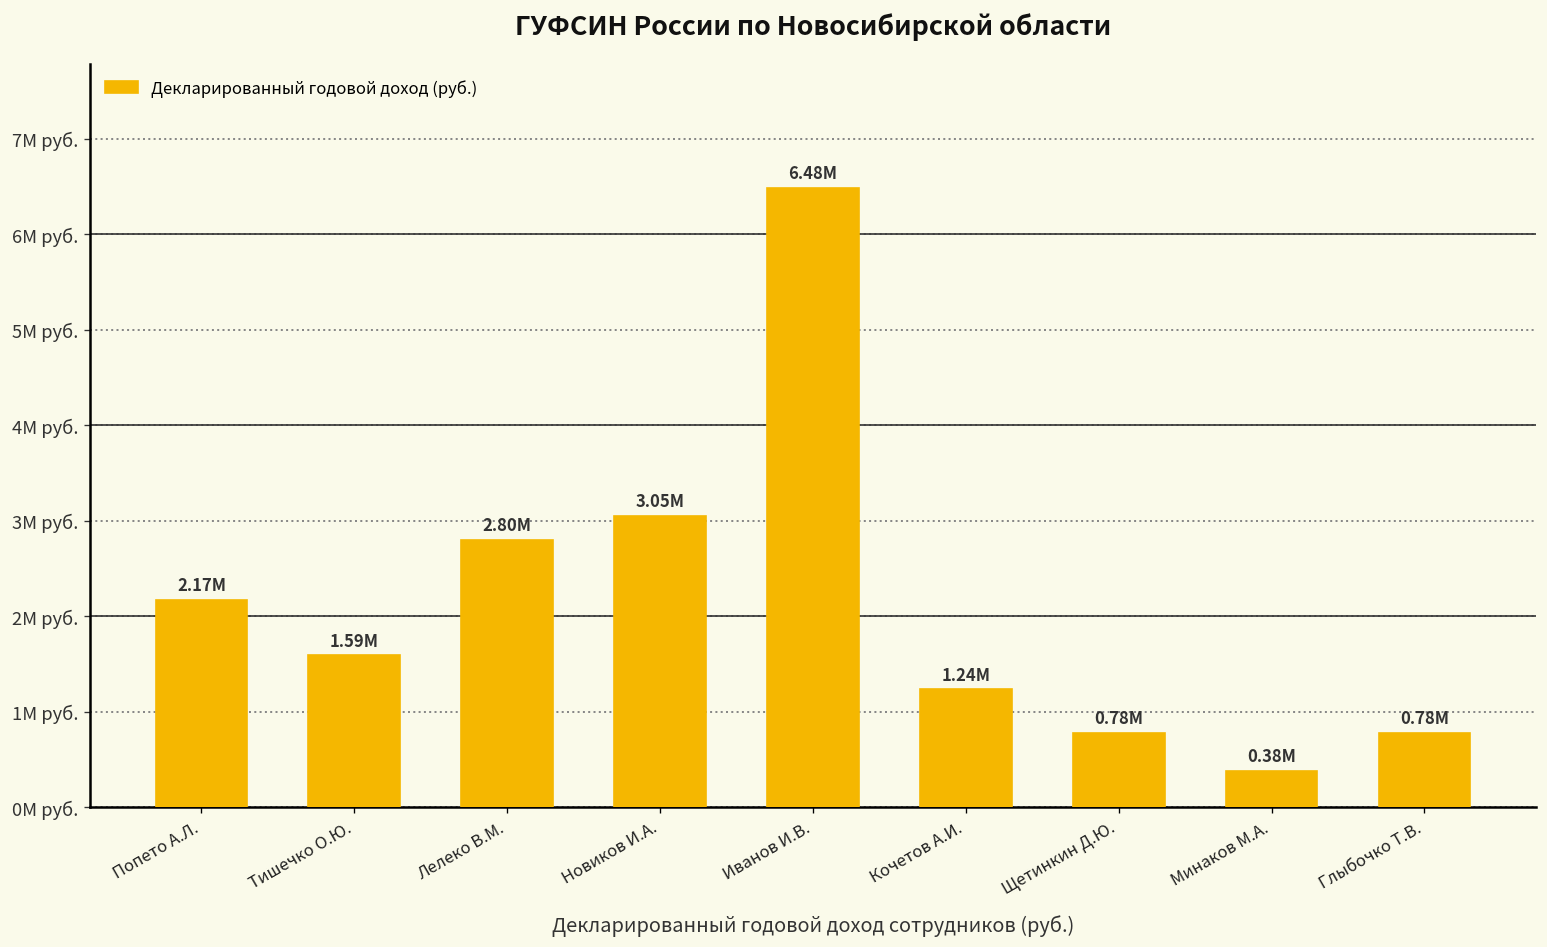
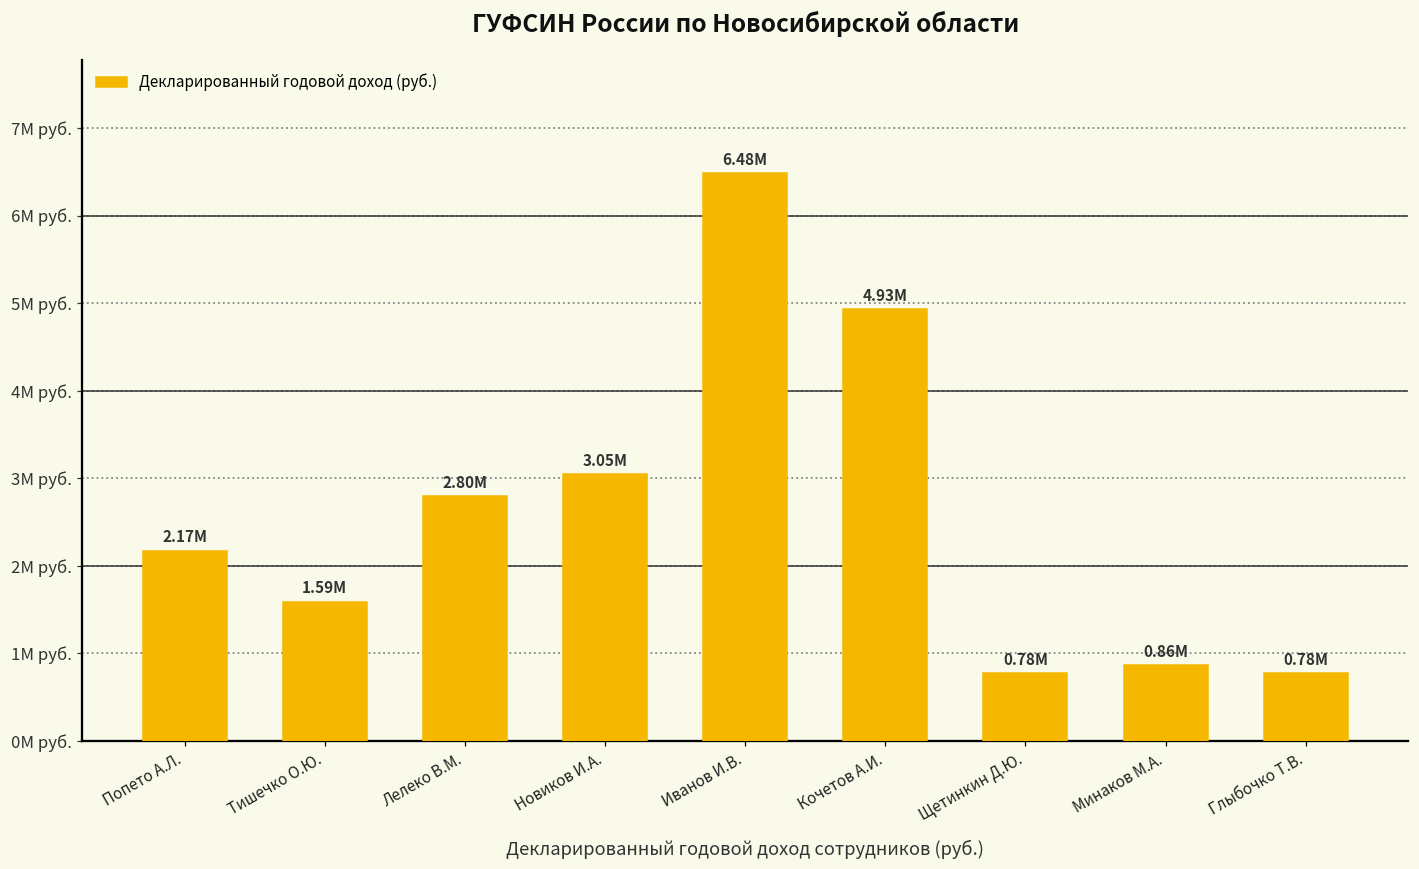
  {
    "Попето А.Л.": "2.17M",
    "Тишечко О.Ю.": "1.59M",
    "Лелеко В.М.": "2.80M",
    "Новиков И.А.": "3.05M",
    "Иванов И.В.": "6.48M",
-   "Кочетов А.И.": "1.24M",
+   "Кочетов А.И.": "4.93M",
    "Щетинкин Д.Ю.": "0.78M",
-   "Минаков М.А.": "0.38M",
+   "Минаков М.А.": "0.86M",
    "Глыбочко Т.В.": "0.78M"
  }
